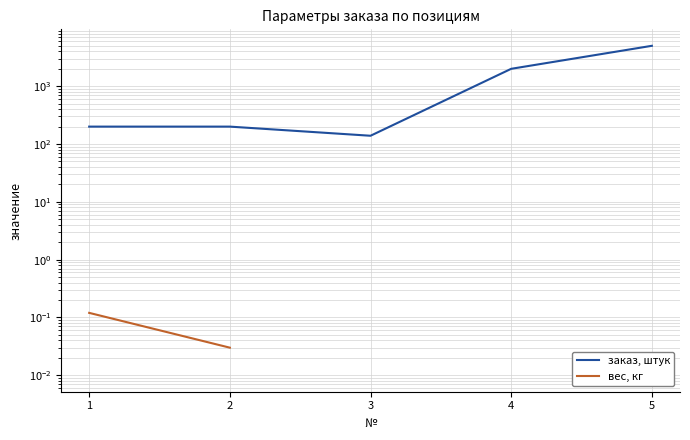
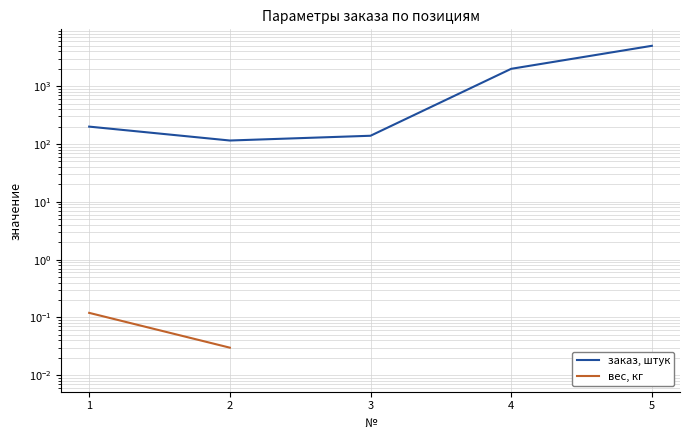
  {
    "заказ, штук": {
      "1": 200,
-     "2": 200,
+     "2": 120,
      "3": 140,
      "4": 2000,
      "5": 5000
    },
    "вес, кг": {
      "1": 0.12,
      "2": 0.03
    }
  }
